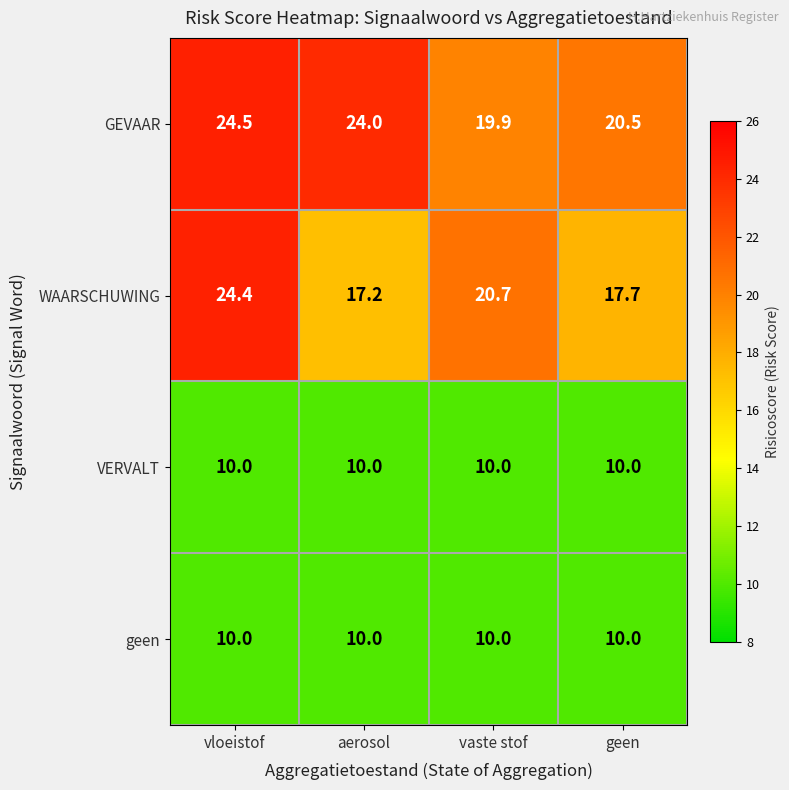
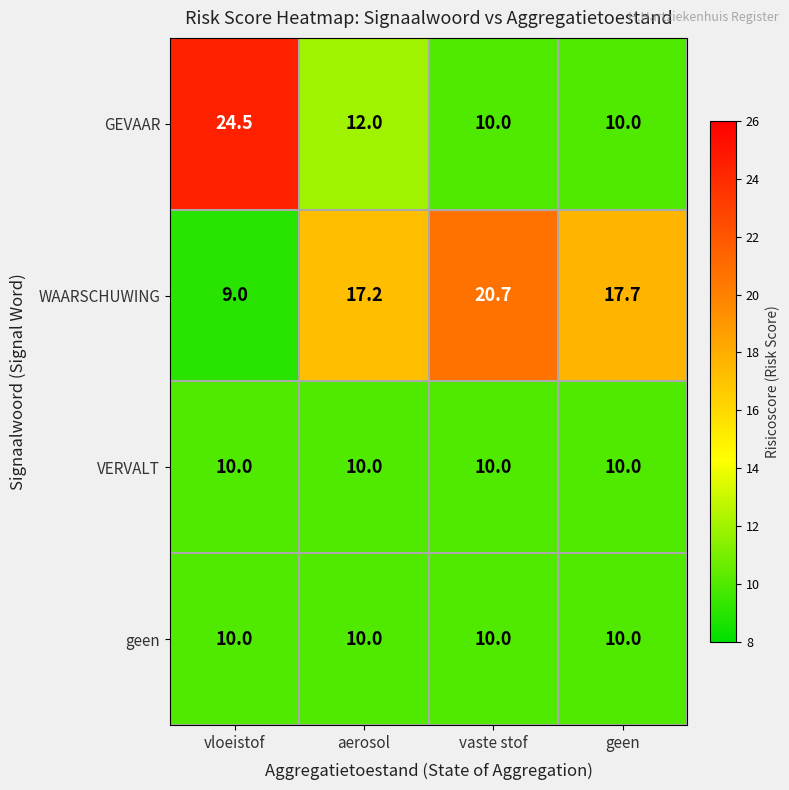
  {
    "GEVAAR": {
      "vloeistof": 24.5,
-     "aerosol": 24.0,
-     "vaste stof": 19.9,
-     "geen": 20.5
+     "aerosol": 12.0,
+     "vaste stof": 10.0,
+     "geen": 10.0
    },
    "WAARSCHUWING": {
-     "vloeistof": 24.4,
+     "vloeistof": 9.0,
      "aerosol": 17.2,
      "vaste stof": 20.7,
      "geen": 17.7
    },
    "VERVALT": {
      "vloeistof": 10.0,
      "aerosol": 10.0,
      "vaste stof": 10.0,
      "geen": 10.0
    },
    "geen": {
      "vloeistof": 10.0,
      "aerosol": 10.0,
      "vaste stof": 10.0,
      "geen": 10.0
    }
  }
